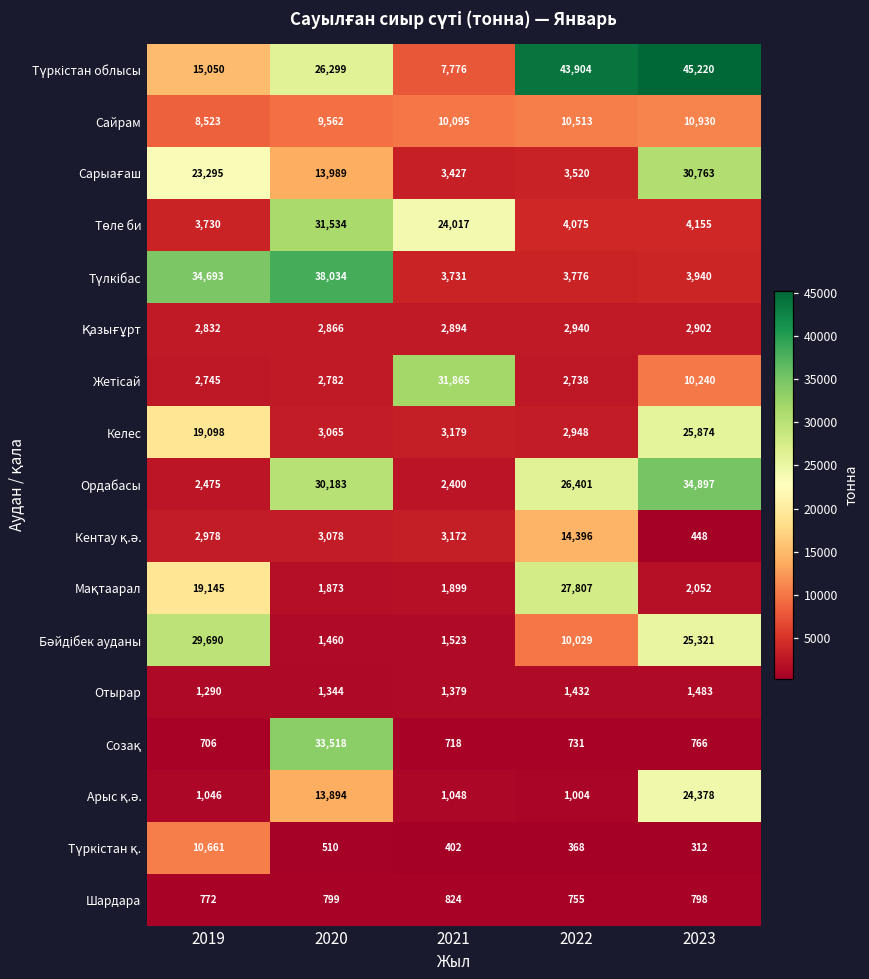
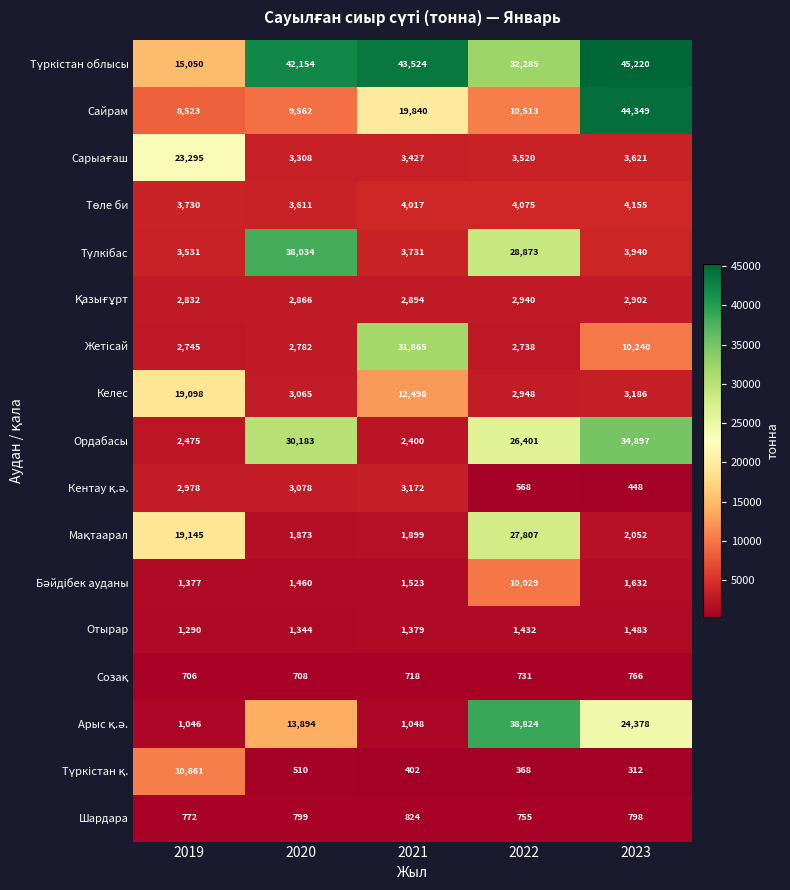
  {
    "Түркістан облысы": {
      "2019": "15,050",
-     "2020": "26,299",
-     "2021": "7,776",
-     "2022": "43,904",
+     "2020": "42,154",
+     "2021": "43,524",
+     "2022": "32,285",
      "2023": "45,220"
    },
    "Сайрам": {
      "2019": "8,523",
      "2020": "9,562",
-     "2021": "10,095",
+     "2021": "19,840",
      "2022": "10,513",
-     "2023": "10,930"
+     "2023": "44,349"
    },
    "Сарыағаш": {
      "2019": "23,295",
-     "2020": "13,989",
+     "2020": "3,308",
      "2021": "3,427",
      "2022": "3,520",
-     "2023": "30,763"
+     "2023": "3,621"
    },
    "Төле би": {
      "2019": "3,730",
-     "2020": "31,534",
-     "2021": "24,017",
+     "2020": "3,611",
+     "2021": "4,017",
      "2022": "4,075",
      "2023": "4,155"
    },
    "Түлкібас": {
-     "2019": "34,693",
+     "2019": "3,531",
      "2020": "38,034",
      "2021": "3,731",
-     "2022": "3,776",
+     "2022": "28,873",
      "2023": "3,940"
    },
    "Қазығұрт": {
      "2019": "2,832",
      "2020": "2,866",
      "2021": "2,894",
      "2022": "2,940",
      "2023": "2,902"
    },
    "Жетісай": {
      "2019": "2,745",
      "2020": "2,782",
      "2021": "31,865",
      "2022": "2,738",
      "2023": "10,240"
    },
    "Келес": {
      "2019": "19,098",
      "2020": "3,065",
-     "2021": "3,179",
+     "2021": "12,498",
      "2022": "2,948",
-     "2023": "25,874"
+     "2023": "3,186"
    },
    "Ордабасы": {
      "2019": "2,475",
      "2020": "30,183",
      "2021": "2,400",
      "2022": "26,401",
      "2023": "34,897"
    },
    "Кентау қ.ә.": {
      "2019": "2,978",
      "2020": "3,078",
      "2021": "3,172",
-     "2022": "14,396",
+     "2022": "568",
      "2023": "448"
    },
    "Мақтаарал": {
      "2019": "19,145",
      "2020": "1,873",
      "2021": "1,899",
      "2022": "27,807",
      "2023": "2,052"
    },
    "Бәйдібек ауданы": {
-     "2019": "29,690",
+     "2019": "1,377",
      "2020": "1,460",
      "2021": "1,523",
      "2022": "10,029",
-     "2023": "25,321"
+     "2023": "1,632"
    },
    "Отырар": {
      "2019": "1,290",
      "2020": "1,344",
      "2021": "1,379",
      "2022": "1,432",
      "2023": "1,483"
    },
    "Созақ": {
      "2019": "706",
-     "2020": "33,518",
+     "2020": "708",
      "2021": "718",
      "2022": "731",
      "2023": "766"
    },
    "Арыс қ.ә.": {
      "2019": "1,046",
      "2020": "13,894",
      "2021": "1,048",
-     "2022": "1,004",
+     "2022": "38,824",
      "2023": "24,378"
    },
    "Түркістан қ.": {
      "2019": "10,661",
      "2020": "510",
      "2021": "402",
      "2022": "368",
      "2023": "312"
    },
    "Шардара": {
      "2019": "772",
      "2020": "799",
      "2021": "824",
      "2022": "755",
      "2023": "798"
    }
  }
